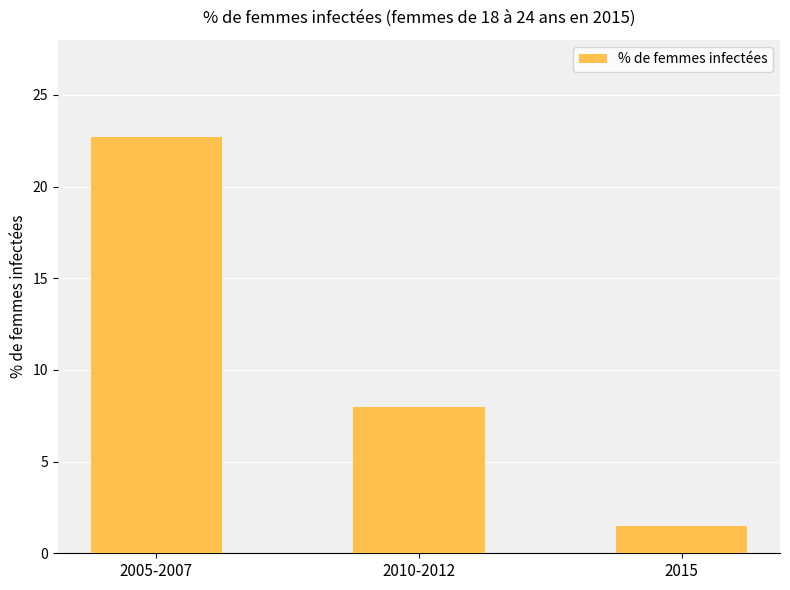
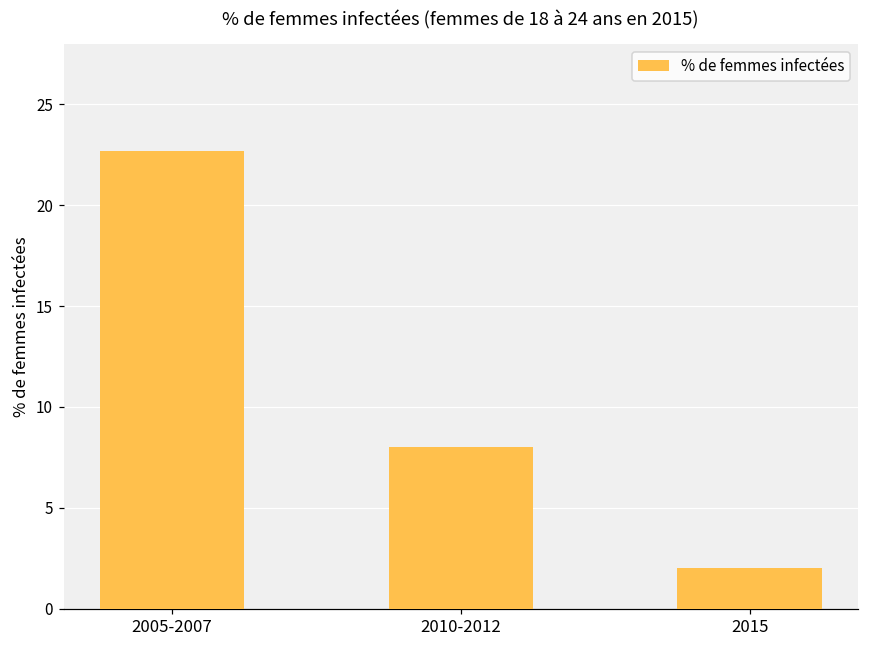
  {
    "2005-2007": 22.7,
    "2010-2012": 8.0,
-   "2015": 1.5
+   "2015": 2.0
  }
